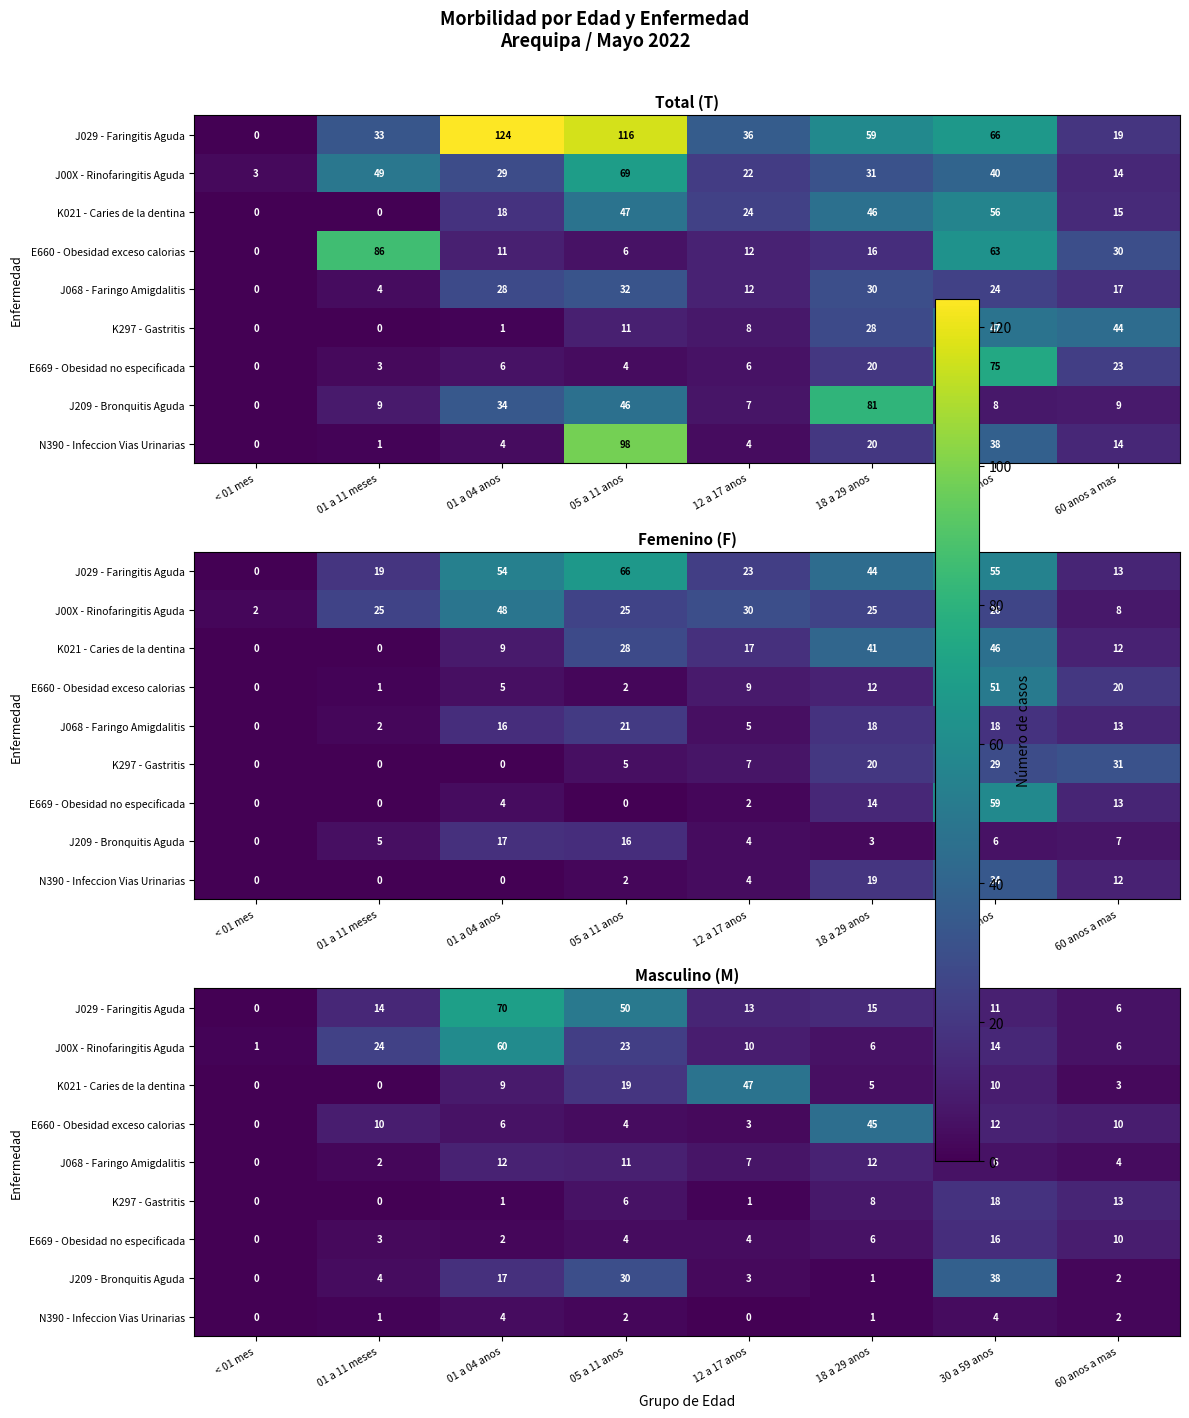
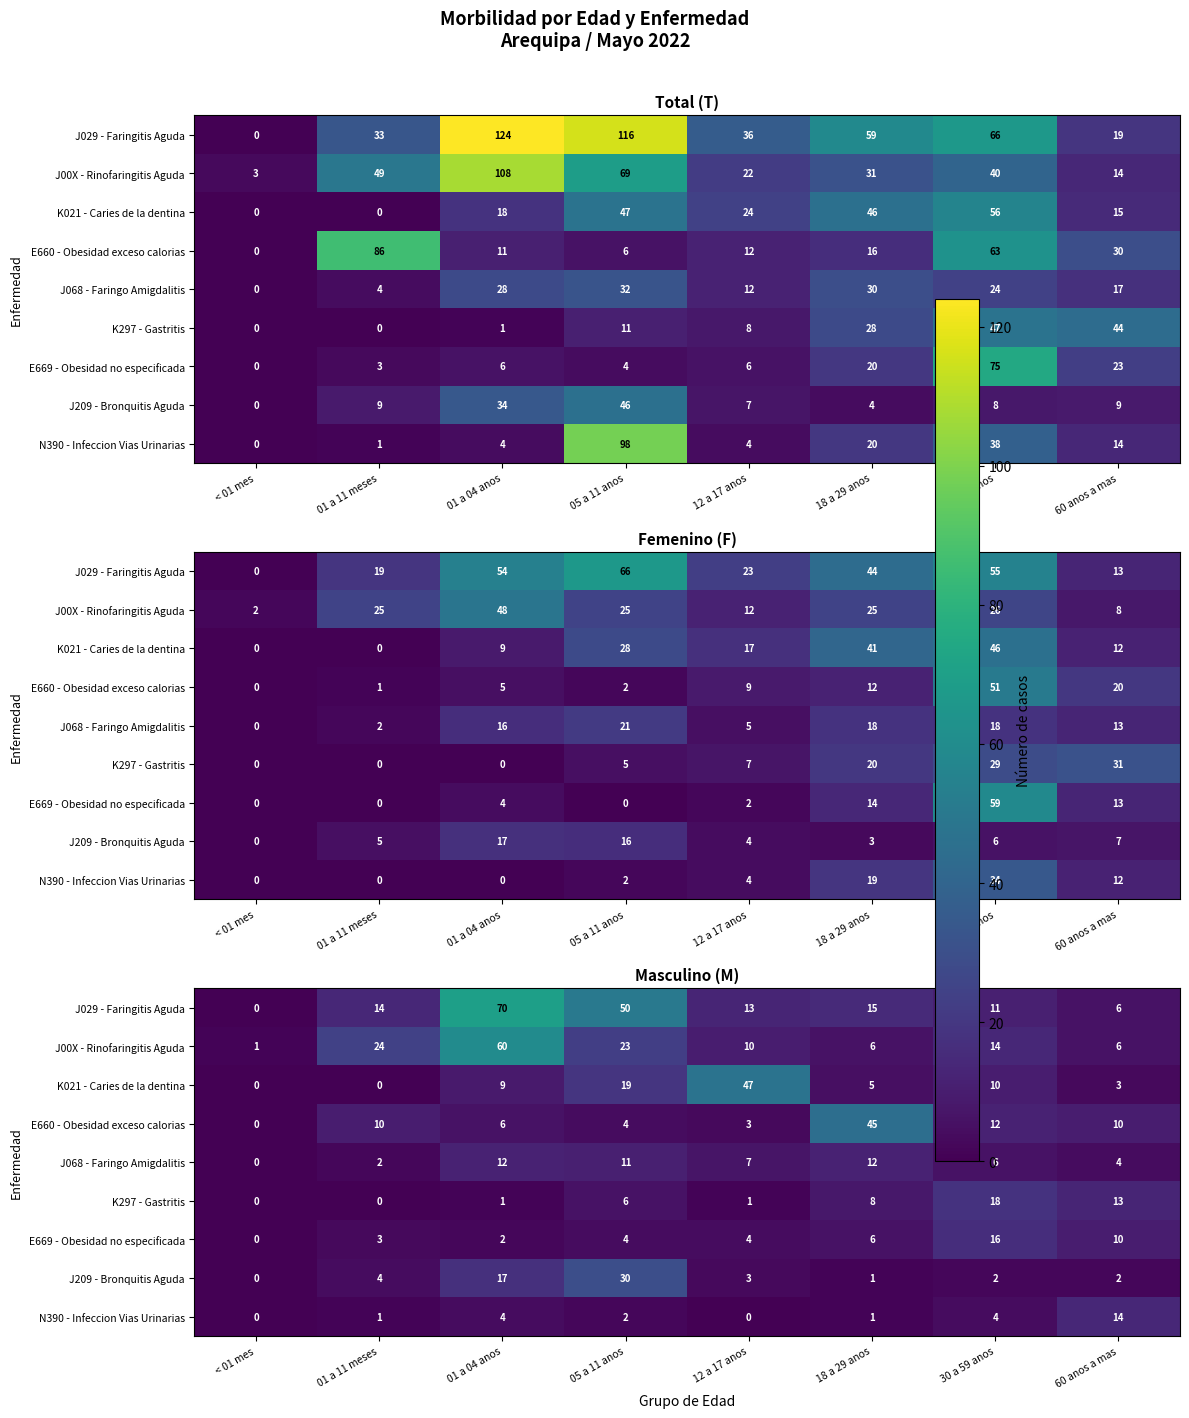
  {
    "Total (T)": {
      "J029 - Faringitis Aguda": {
        "< 01 mes": 0,
        "01 a 11 meses": 33,
        "01 a 04 anos": 124,
        "05 a 11 anos": 116,
        "12 a 17 anos": 36,
        "18 a 29 anos": 59,
        "60 anos a mas": 19
      },
      "J00X - Rinofaringitis Aguda": {
        "< 01 mes": 3,
        "01 a 11 meses": 49,
-       "01 a 04 anos": 29,
+       "01 a 04 anos": 108,
        "05 a 11 anos": 69,
        "12 a 17 anos": 22,
        "18 a 29 anos": 31,
        "60 anos a mas": 14
      },
      "K021 - Caries de la dentina": {
        "< 01 mes": 0,
        "01 a 11 meses": 0,
        "01 a 04 anos": 18,
        "05 a 11 anos": 47,
        "12 a 17 anos": 24,
        "18 a 29 anos": 46,
        "60 anos a mas": 15
      },
      "E660 - Obesidad exceso calorias": {
        "< 01 mes": 0,
        "01 a 11 meses": 86,
        "01 a 04 anos": 11,
        "05 a 11 anos": 6,
        "12 a 17 anos": 12,
        "18 a 29 anos": 16,
        "60 anos a mas": 30
      },
      "J068 - Faringo Amigdalitis": {
        "< 01 mes": 0,
        "01 a 11 meses": 4,
        "01 a 04 anos": 28,
        "05 a 11 anos": 32,
        "12 a 17 anos": 12,
        "18 a 29 anos": 30,
        "60 anos a mas": 17
      },
      "K297 - Gastritis": {
        "< 01 mes": 0,
        "01 a 11 meses": 0,
        "01 a 04 anos": 1,
        "05 a 11 anos": 11,
        "12 a 17 anos": 8,
        "18 a 29 anos": 28,
        "60 anos a mas": 44
      },
      "E669 - Obesidad no especificada": {
        "< 01 mes": 0,
        "01 a 11 meses": 3,
        "01 a 04 anos": 6,
        "05 a 11 anos": 4,
        "12 a 17 anos": 6,
        "18 a 29 anos": 20,
        "60 anos a mas": 23
      },
      "J209 - Bronquitis Aguda": {
        "< 01 mes": 0,
        "01 a 11 meses": 9,
        "01 a 04 anos": 34,
        "05 a 11 anos": 46,
        "12 a 17 anos": 7,
-       "18 a 29 anos": 81,
+       "18 a 29 anos": 4,
        "60 anos a mas": 9
      },
      "N390 - Infeccion Vias Urinarias": {
        "< 01 mes": 0,
        "01 a 11 meses": 1,
        "01 a 04 anos": 4,
        "05 a 11 anos": 98,
        "12 a 17 anos": 4,
        "18 a 29 anos": 20,
        "60 anos a mas": 14
      }
    },
    "Femenino (F)": {
      "J029 - Faringitis Aguda": {
        "< 01 mes": 0,
        "01 a 11 meses": 19,
        "01 a 04 anos": 54,
        "05 a 11 anos": 66,
        "12 a 17 anos": 23,
        "18 a 29 anos": 44,
        "60 anos a mas": 13
      },
      "J00X - Rinofaringitis Aguda": {
        "< 01 mes": 2,
        "01 a 11 meses": 25,
        "01 a 04 anos": 48,
        "05 a 11 anos": 25,
-       "12 a 17 anos": 30,
+       "12 a 17 anos": 12,
        "18 a 29 anos": 25,
        "60 anos a mas": 8
      },
      "K021 - Caries de la dentina": {
        "< 01 mes": 0,
        "01 a 11 meses": 0,
        "01 a 04 anos": 9,
        "05 a 11 anos": 28,
        "12 a 17 anos": 17,
        "18 a 29 anos": 41,
        "60 anos a mas": 12
      },
      "E660 - Obesidad exceso calorias": {
        "< 01 mes": 0,
        "01 a 11 meses": 1,
        "01 a 04 anos": 5,
        "05 a 11 anos": 2,
        "12 a 17 anos": 9,
        "18 a 29 anos": 12,
        "60 anos a mas": 20
      },
      "J068 - Faringo Amigdalitis": {
        "< 01 mes": 0,
        "01 a 11 meses": 2,
        "01 a 04 anos": 16,
        "05 a 11 anos": 21,
        "12 a 17 anos": 5,
        "18 a 29 anos": 18,
        "60 anos a mas": 13
      },
      "K297 - Gastritis": {
        "< 01 mes": 0,
        "01 a 11 meses": 0,
        "01 a 04 anos": 0,
        "05 a 11 anos": 5,
        "12 a 17 anos": 7,
        "18 a 29 anos": 20,
        "60 anos a mas": 31
      },
      "E669 - Obesidad no especificada": {
        "< 01 mes": 0,
        "01 a 11 meses": 0,
        "01 a 04 anos": 4,
        "05 a 11 anos": 0,
        "12 a 17 anos": 2,
        "18 a 29 anos": 14,
        "60 anos a mas": 13
      },
      "J209 - Bronquitis Aguda": {
        "< 01 mes": 0,
        "01 a 11 meses": 5,
        "01 a 04 anos": 17,
        "05 a 11 anos": 16,
        "12 a 17 anos": 4,
        "18 a 29 anos": 3,
        "60 anos a mas": 7
      },
      "N390 - Infeccion Vias Urinarias": {
        "< 01 mes": 0,
        "01 a 11 meses": 0,
        "01 a 04 anos": 0,
        "05 a 11 anos": 2,
        "12 a 17 anos": 4,
        "18 a 29 anos": 19,
        "60 anos a mas": 12
      }
    },
    "Masculino (M)": {
      "J029 - Faringitis Aguda": {
        "< 01 mes": 0,
        "01 a 11 meses": 14,
        "01 a 04 anos": 70,
        "05 a 11 anos": 50,
        "12 a 17 anos": 13,
        "18 a 29 anos": 15,
        "30 a 59 anos": 11,
        "60 anos a mas": 6
      },
      "J00X - Rinofaringitis Aguda": {
        "< 01 mes": 1,
        "01 a 11 meses": 24,
        "01 a 04 anos": 60,
        "05 a 11 anos": 23,
        "12 a 17 anos": 10,
        "18 a 29 anos": 6,
        "30 a 59 anos": 14,
        "60 anos a mas": 6
      },
      "K021 - Caries de la dentina": {
        "< 01 mes": 0,
        "01 a 11 meses": 0,
        "01 a 04 anos": 9,
        "05 a 11 anos": 19,
        "12 a 17 anos": 47,
        "18 a 29 anos": 5,
        "30 a 59 anos": 10,
        "60 anos a mas": 3
      },
      "E660 - Obesidad exceso calorias": {
        "< 01 mes": 0,
        "01 a 11 meses": 10,
        "01 a 04 anos": 6,
        "05 a 11 anos": 4,
        "12 a 17 anos": 3,
        "18 a 29 anos": 45,
        "30 a 59 anos": 12,
        "60 anos a mas": 10
      },
      "J068 - Faringo Amigdalitis": {
        "< 01 mes": 0,
        "01 a 11 meses": 2,
        "01 a 04 anos": 12,
        "05 a 11 anos": 11,
        "12 a 17 anos": 7,
        "18 a 29 anos": 12,
        "30 a 59 anos": 6,
        "60 anos a mas": 4
      },
      "K297 - Gastritis": {
        "< 01 mes": 0,
        "01 a 11 meses": 0,
        "01 a 04 anos": 1,
        "05 a 11 anos": 6,
        "12 a 17 anos": 1,
        "18 a 29 anos": 8,
        "30 a 59 anos": 18,
        "60 anos a mas": 13
      },
      "E669 - Obesidad no especificada": {
        "< 01 mes": 0,
        "01 a 11 meses": 3,
        "01 a 04 anos": 2,
        "05 a 11 anos": 4,
        "12 a 17 anos": 4,
        "18 a 29 anos": 6,
        "30 a 59 anos": 16,
        "60 anos a mas": 10
      },
      "J209 - Bronquitis Aguda": {
        "< 01 mes": 0,
        "01 a 11 meses": 4,
        "01 a 04 anos": 17,
        "05 a 11 anos": 30,
        "12 a 17 anos": 3,
        "18 a 29 anos": 1,
-       "30 a 59 anos": 38,
+       "30 a 59 anos": 2,
        "60 anos a mas": 2
      },
      "N390 - Infeccion Vias Urinarias": {
        "< 01 mes": 0,
        "01 a 11 meses": 1,
        "01 a 04 anos": 4,
        "05 a 11 anos": 2,
        "12 a 17 anos": 0,
        "18 a 29 anos": 1,
        "30 a 59 anos": 4,
-       "60 anos a mas": 2
+       "60 anos a mas": 14
      }
    }
  }
